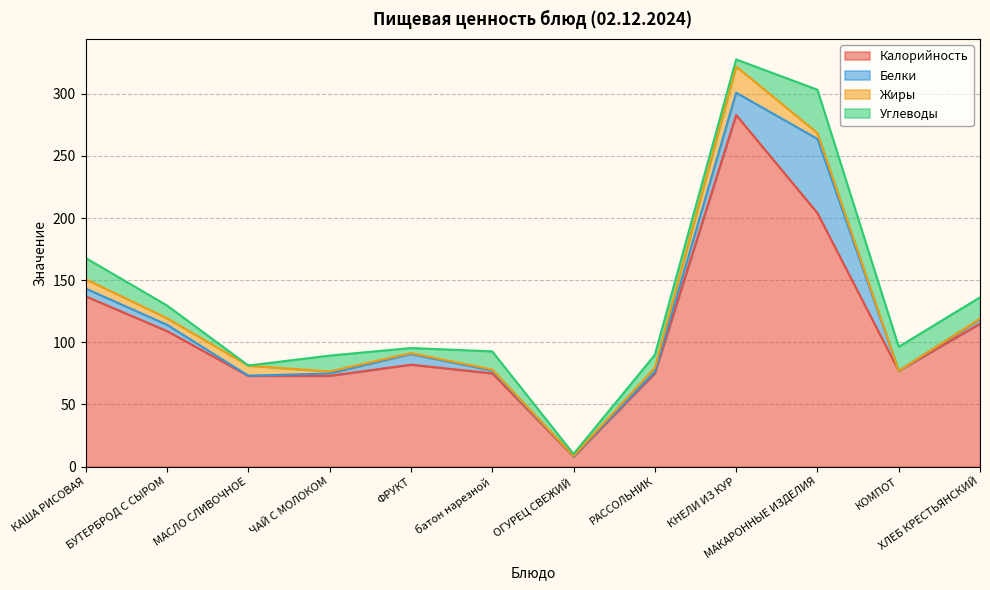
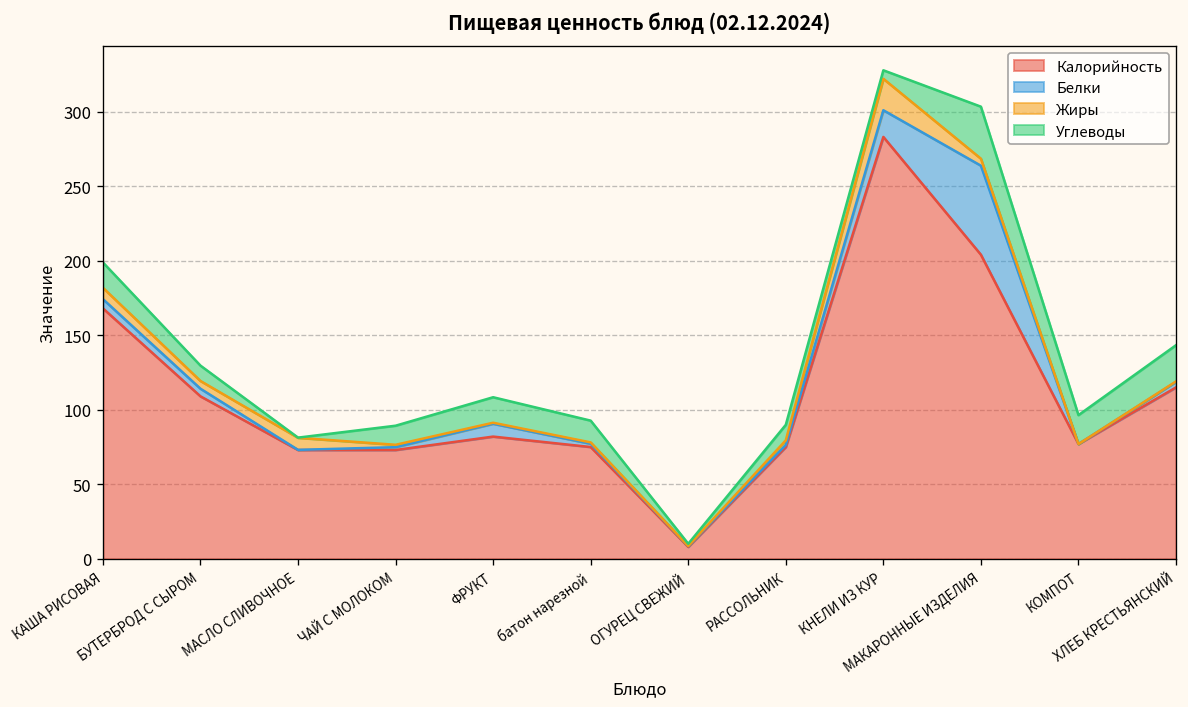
  {
    "Калорийность": {
-     "КАША РИСОВАЯ": 137,
+     "КАША РИСОВАЯ": 168,
      "БУТЕРБРОД С СЫРОМ": 109,
      "ФРУКТ": 82,
      "батон нарезной": 75,
      "КНЕЛИ ИЗ КУР": 283,
      "МАКАРОННЫЕ ИЗДЕЛИЯ": 204,
      "ХЛЕБ КРЕСТЬЯНСКИЙ": 115
    },
    "Белки": {
      "КАША РИСОВАЯ": 6,
      "БУТЕРБРОД С СЫРОМ": 5,
      "КНЕЛИ ИЗ КУР": 18,
      "МАКАРОННЫЕ ИЗДЕЛИЯ": 60
    },
    "Жиры": {
      "КАША РИСОВАЯ": 8,
      "БУТЕРБРОД С СЫРОМ": 5,
      "РАССОЛЬНИК": 3,
      "КНЕЛИ ИЗ КУР": 21,
      "МАКАРОННЫЕ ИЗДЕЛИЯ": 5
    },
    "Углеводы": {
      "КАША РИСОВАЯ": 17,
      "БУТЕРБРОД С СЫРОМ": 10,
      "ЧАЙ С МОЛОКОМ": 13,
-     "ФРУКТ": 4,
+     "ФРУКТ": 17,
      "батон нарезной": 15,
      "РАССОЛЬНИК": 10,
      "КНЕЛИ ИЗ КУР": 6,
      "МАКАРОННЫЕ ИЗДЕЛИЯ": 35,
      "КОМПОТ": 19,
-     "ХЛЕБ КРЕСТЬЯНСКИЙ": 17
+     "ХЛЕБ КРЕСТЬЯНСКИЙ": 24
    }
  }
